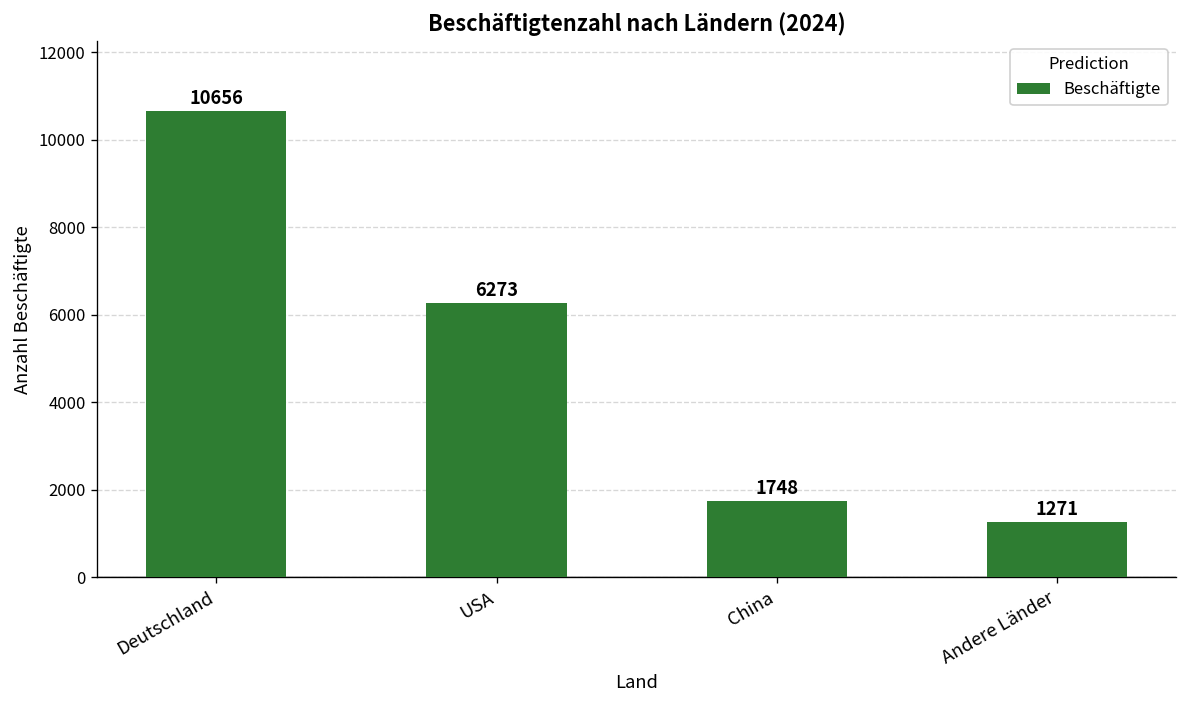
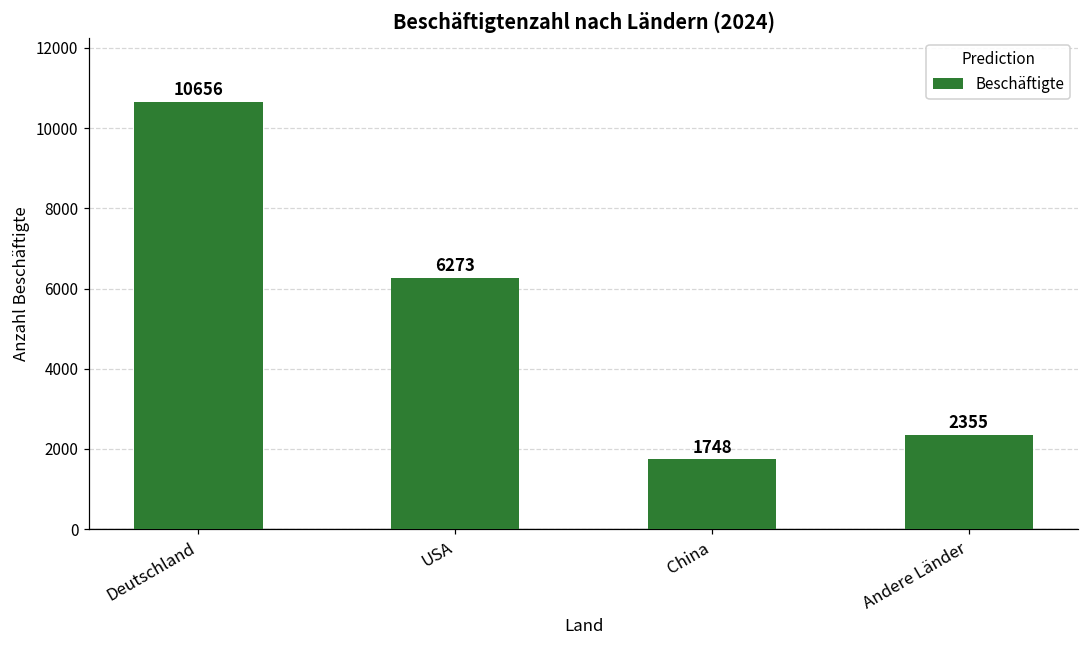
  {
    "Deutschland": 10656,
    "USA": 6273,
    "China": 1748,
-   "Andere Länder": 1271
+   "Andere Länder": 2355
  }
